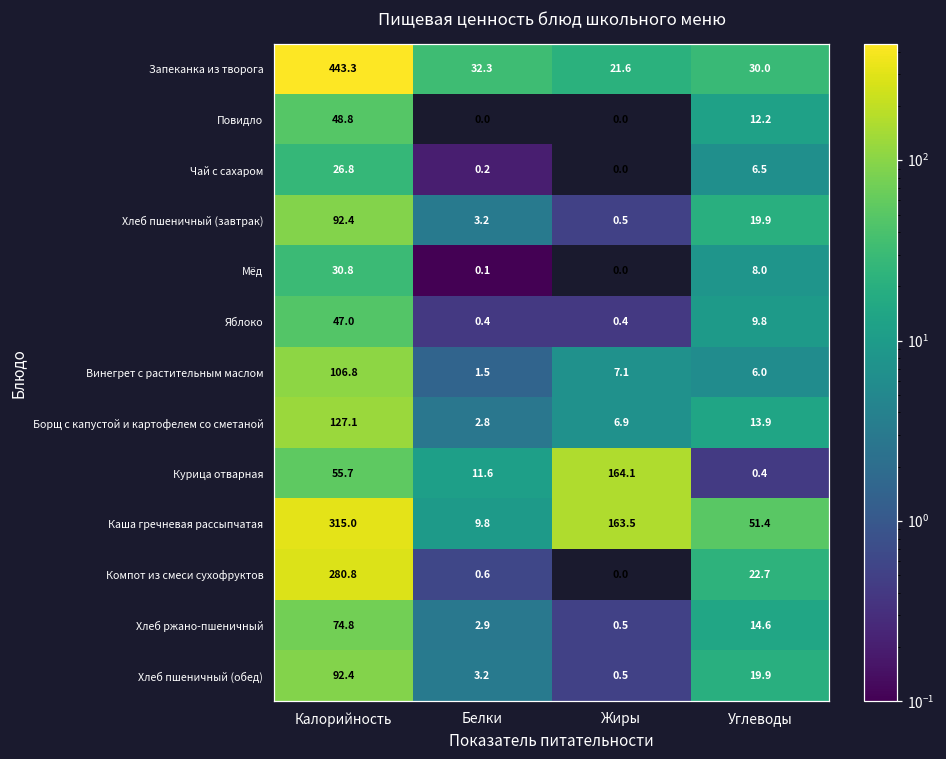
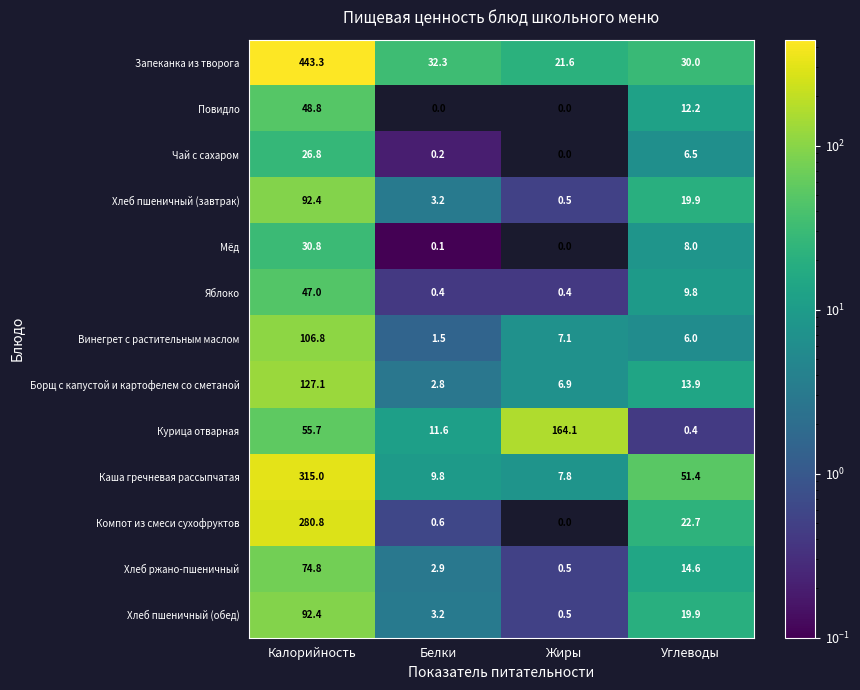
  {
    "Запеканка из творога": {
      "Калорийность": 443.3,
      "Белки": 32.3,
      "Жиры": 21.6,
      "Углеводы": 30.0
    },
    "Повидло": {
      "Калорийность": 48.8,
      "Углеводы": 12.2
    },
    "Чай с сахаром": {
      "Калорийность": 26.8,
      "Белки": 0.2,
      "Углеводы": 6.5
    },
    "Хлеб пшеничный (завтрак)": {
      "Калорийность": 92.4,
      "Белки": 3.2,
      "Жиры": 0.5,
      "Углеводы": 19.9
    },
    "Мёд": {
      "Калорийность": 30.8,
      "Белки": 0.1,
      "Углеводы": 8.0
    },
    "Яблоко": {
      "Калорийность": 47.0,
      "Белки": 0.4,
      "Жиры": 0.4,
      "Углеводы": 9.8
    },
    "Винегрет с растительным маслом": {
      "Калорийность": 106.8,
      "Белки": 1.5,
      "Жиры": 7.1,
      "Углеводы": 6.0
    },
    "Борщ с капустой и картофелем со сметаной": {
      "Калорийность": 127.1,
      "Белки": 2.8,
      "Жиры": 6.9,
      "Углеводы": 13.9
    },
    "Курица отварная": {
      "Калорийность": 55.7,
      "Белки": 11.6,
      "Жиры": 164.1,
      "Углеводы": 0.4
    },
    "Каша гречневая рассыпчатая": {
      "Калорийность": 315.0,
      "Белки": 9.8,
-     "Жиры": 163.5,
+     "Жиры": 7.8,
      "Углеводы": 51.4
    },
    "Компот из смеси сухофруктов": {
      "Калорийность": 280.8,
      "Белки": 0.6,
      "Углеводы": 22.7
    },
    "Хлеб ржано-пшеничный": {
      "Калорийность": 74.8,
      "Белки": 2.9,
      "Жиры": 0.5,
      "Углеводы": 14.6
    },
    "Хлеб пшеничный (обед)": {
      "Калорийность": 92.4,
      "Белки": 3.2,
      "Жиры": 0.5,
      "Углеводы": 19.9
    }
  }
